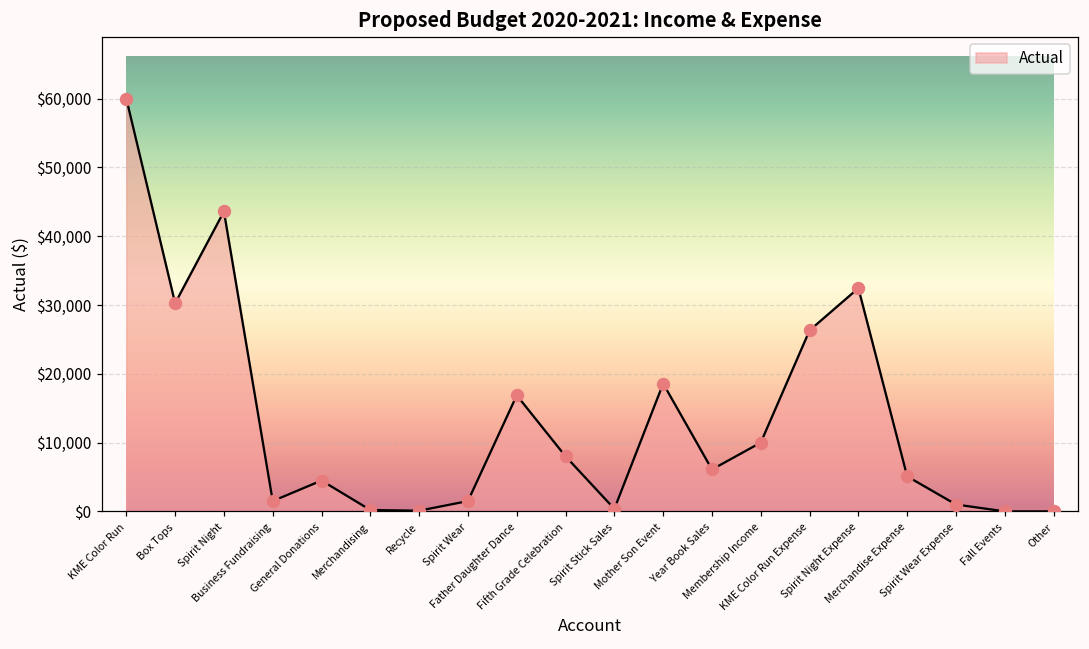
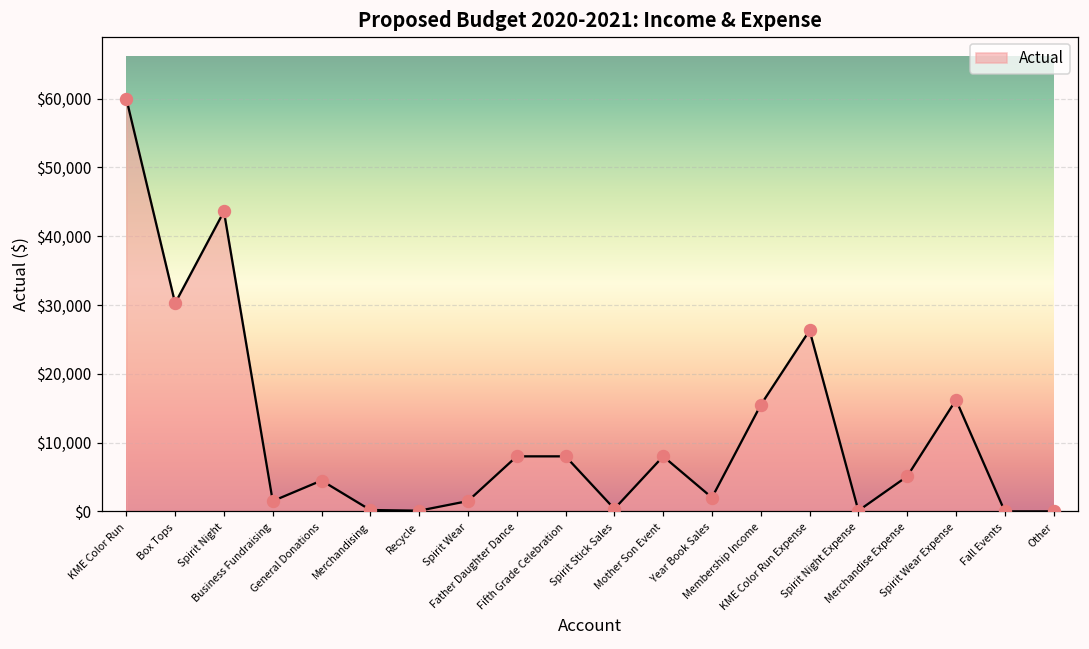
  {
    "KME Color Run": "$60,000",
    "Box Tops": "$30,000",
    "Spirit Night": "$44,000",
    "Business Fundraising": "$2,000",
    "General Donations": "$4,000",
    "Merchandising": "$0",
    "Recycle": "$0",
    "Spirit Wear": "$2,000",
-   "Father Daughter Dance": "$17,000",
+   "Father Daughter Dance": "$8,000",
    "Fifth Grade Celebration": "$8,000",
    "Spirit Stick Sales": "$0",
-   "Mother Son Event": "$19,000",
-   "Year Book Sales": "$6,000",
-   "Membership Income": "$10,000",
+   "Mother Son Event": "$8,000",
+   "Year Book Sales": "$2,000",
+   "Membership Income": "$15,000",
    "KME Color Run Expense": "$26,000",
-   "Spirit Night Expense": "$32,000",
+   "Spirit Night Expense": "$0",
    "Merchandise Expense": "$5,000",
-   "Spirit Wear Expense": "$1,000",
+   "Spirit Wear Expense": "$16,000",
    "Fall Events": "$0",
    "Other": "$0"
  }
